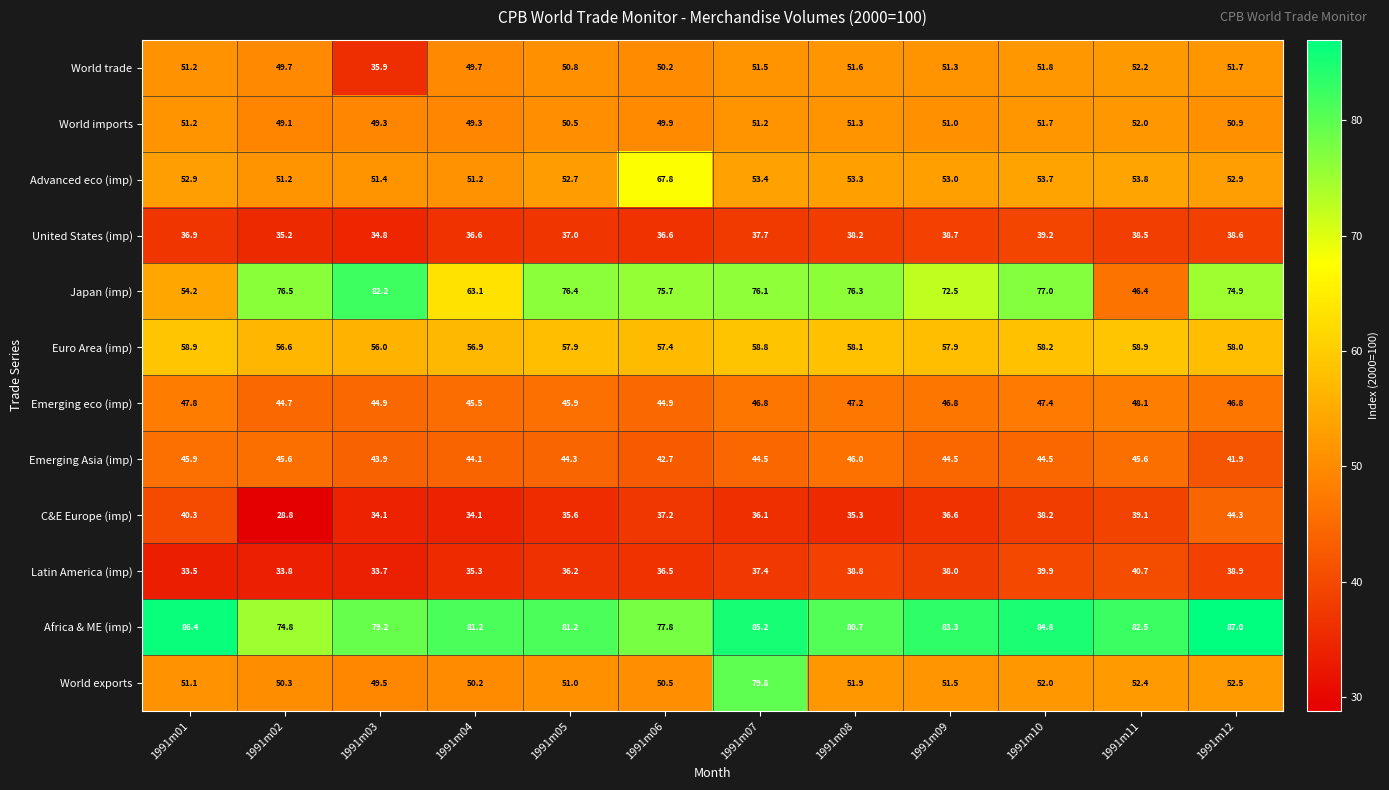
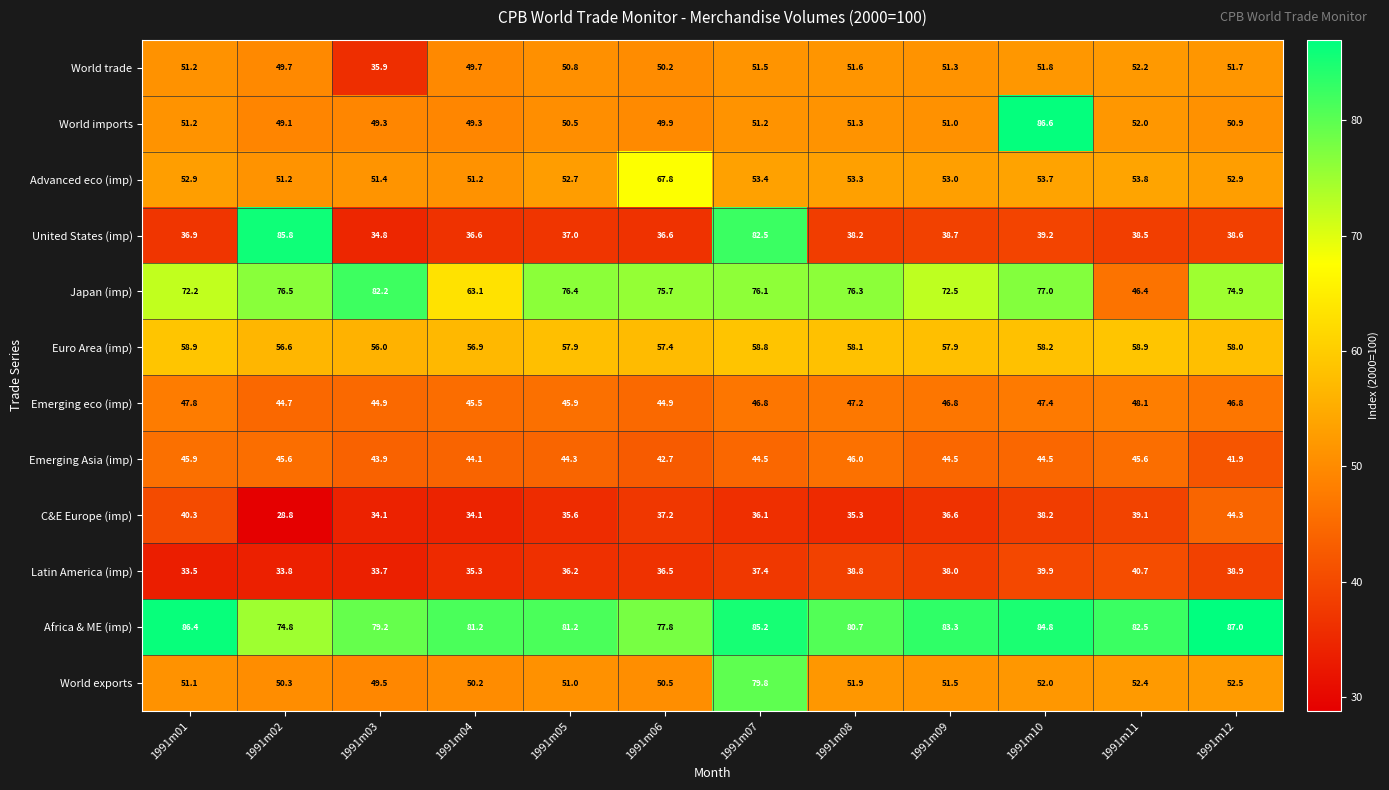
  {
    "World trade": {
      "1991m01": 51.2,
      "1991m02": 49.7,
      "1991m03": 35.9,
      "1991m04": 49.7,
      "1991m05": 50.8,
      "1991m06": 50.2,
      "1991m07": 51.5,
      "1991m08": 51.6,
      "1991m09": 51.3,
      "1991m10": 51.8,
      "1991m11": 52.2,
      "1991m12": 51.7
    },
    "World imports": {
      "1991m01": 51.2,
      "1991m02": 49.1,
      "1991m03": 49.3,
      "1991m04": 49.3,
      "1991m05": 50.5,
      "1991m06": 49.9,
      "1991m07": 51.2,
      "1991m08": 51.3,
      "1991m09": 51.0,
-     "1991m10": 51.7,
+     "1991m10": 86.6,
      "1991m11": 52.0,
      "1991m12": 50.9
    },
    "Advanced eco (imp)": {
      "1991m01": 52.9,
      "1991m02": 51.2,
      "1991m03": 51.4,
      "1991m04": 51.2,
      "1991m05": 52.7,
      "1991m06": 67.8,
      "1991m07": 53.4,
      "1991m08": 53.3,
      "1991m09": 53.0,
      "1991m10": 53.7,
      "1991m11": 53.8,
      "1991m12": 52.9
    },
    "United States (imp)": {
      "1991m01": 36.9,
-     "1991m02": 35.2,
+     "1991m02": 85.8,
      "1991m03": 34.8,
      "1991m04": 36.6,
      "1991m05": 37.0,
      "1991m06": 36.6,
-     "1991m07": 37.7,
+     "1991m07": 82.5,
      "1991m08": 38.2,
      "1991m09": 38.7,
      "1991m10": 39.2,
      "1991m11": 38.5,
      "1991m12": 38.6
    },
    "Japan (imp)": {
-     "1991m01": 54.2,
+     "1991m01": 72.2,
      "1991m02": 76.5,
      "1991m03": 82.2,
      "1991m04": 63.1,
      "1991m05": 76.4,
      "1991m06": 75.7,
      "1991m07": 76.1,
      "1991m08": 76.3,
      "1991m09": 72.5,
      "1991m10": 77.0,
      "1991m11": 46.4,
      "1991m12": 74.9
    },
    "Euro Area (imp)": {
      "1991m01": 58.9,
      "1991m02": 56.6,
      "1991m03": 56.0,
      "1991m04": 56.9,
      "1991m05": 57.9,
      "1991m06": 57.4,
      "1991m07": 58.8,
      "1991m08": 58.1,
      "1991m09": 57.9,
      "1991m10": 58.2,
      "1991m11": 58.9,
      "1991m12": 58.0
    },
    "Emerging eco (imp)": {
      "1991m01": 47.8,
      "1991m02": 44.7,
      "1991m03": 44.9,
      "1991m04": 45.5,
      "1991m05": 45.9,
      "1991m06": 44.9,
      "1991m07": 46.8,
      "1991m08": 47.2,
      "1991m09": 46.8,
      "1991m10": 47.4,
      "1991m11": 48.1,
      "1991m12": 46.8
    },
    "Emerging Asia (imp)": {
      "1991m01": 45.9,
      "1991m02": 45.6,
      "1991m03": 43.9,
      "1991m04": 44.1,
      "1991m05": 44.3,
      "1991m06": 42.7,
      "1991m07": 44.5,
      "1991m08": 46.0,
      "1991m09": 44.5,
      "1991m10": 44.5,
      "1991m11": 45.6,
      "1991m12": 41.9
    },
    "C&E Europe (imp)": {
      "1991m01": 40.3,
      "1991m02": 28.8,
      "1991m03": 34.1,
      "1991m04": 34.1,
      "1991m05": 35.6,
      "1991m06": 37.2,
      "1991m07": 36.1,
      "1991m08": 35.3,
      "1991m09": 36.6,
      "1991m10": 38.2,
      "1991m11": 39.1,
      "1991m12": 44.3
    },
    "Latin America (imp)": {
      "1991m01": 33.5,
      "1991m02": 33.8,
      "1991m03": 33.7,
      "1991m04": 35.3,
      "1991m05": 36.2,
      "1991m06": 36.5,
      "1991m07": 37.4,
      "1991m08": 38.8,
      "1991m09": 38.0,
      "1991m10": 39.9,
      "1991m11": 40.7,
      "1991m12": 38.9
    },
    "Africa & ME (imp)": {
      "1991m01": 86.4,
      "1991m02": 74.8,
      "1991m03": 79.2,
      "1991m04": 81.2,
      "1991m05": 81.2,
      "1991m06": 77.8,
      "1991m07": 85.2,
      "1991m08": 80.7,
      "1991m09": 83.3,
      "1991m10": 84.8,
      "1991m11": 82.5,
      "1991m12": 87.0
    },
    "World exports": {
      "1991m01": 51.1,
      "1991m02": 50.3,
      "1991m03": 49.5,
      "1991m04": 50.2,
      "1991m05": 51.0,
      "1991m06": 50.5,
      "1991m07": 79.8,
      "1991m08": 51.9,
      "1991m09": 51.5,
      "1991m10": 52.0,
      "1991m11": 52.4,
      "1991m12": 52.5
    }
  }
